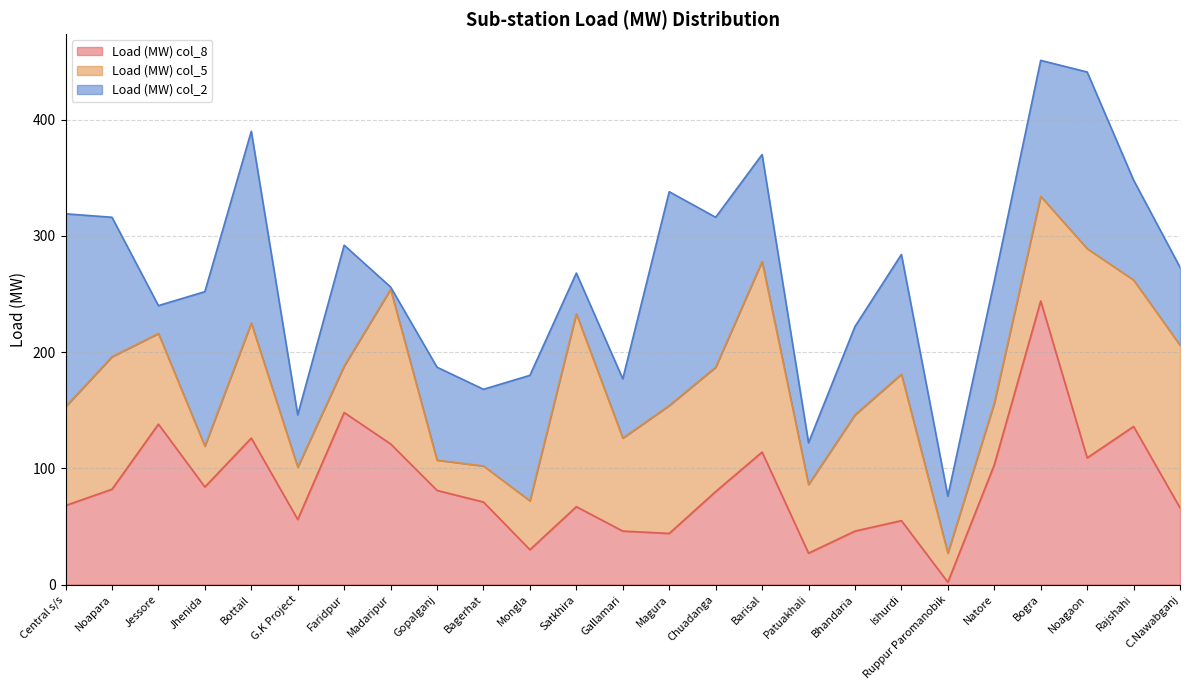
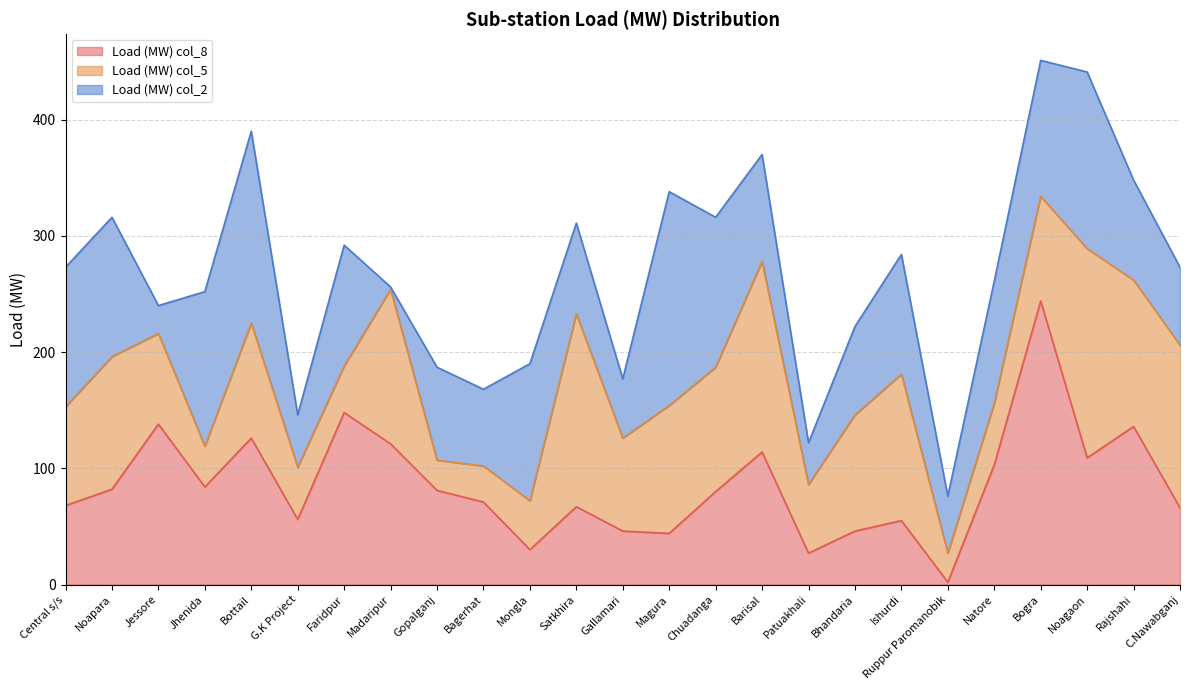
  {
    "Load (MW) col_2": {
-     "Central s/s": 166,
+     "Central s/s": 120,
      "Noapara": 120,
      "Jessore": 24,
      "Jhenida": 133,
      "Bottail": 165,
      "G.K Project": 45,
      "Faridpur": 104,
      "Gopalganj": 80,
      "Bagerhat": 66,
-     "Mongla": 108,
-     "Satkhira": 35,
+     "Mongla": 118,
+     "Satkhira": 78,
      "Gallamari": 51,
      "Magura": 184,
      "Chuadanga": 129,
      "Barisal": 92,
      "Patuakhali": 36,
      "Bhandaria": 76,
      "Ishurdi": 103,
      "Ruppur Paromanobik": 49,
      "Natore": 105,
      "Bogra": 117,
      "Noagaon": 152,
      "Rajshahi": 86,
      "C.Nawabganj": 67
    }
  }
